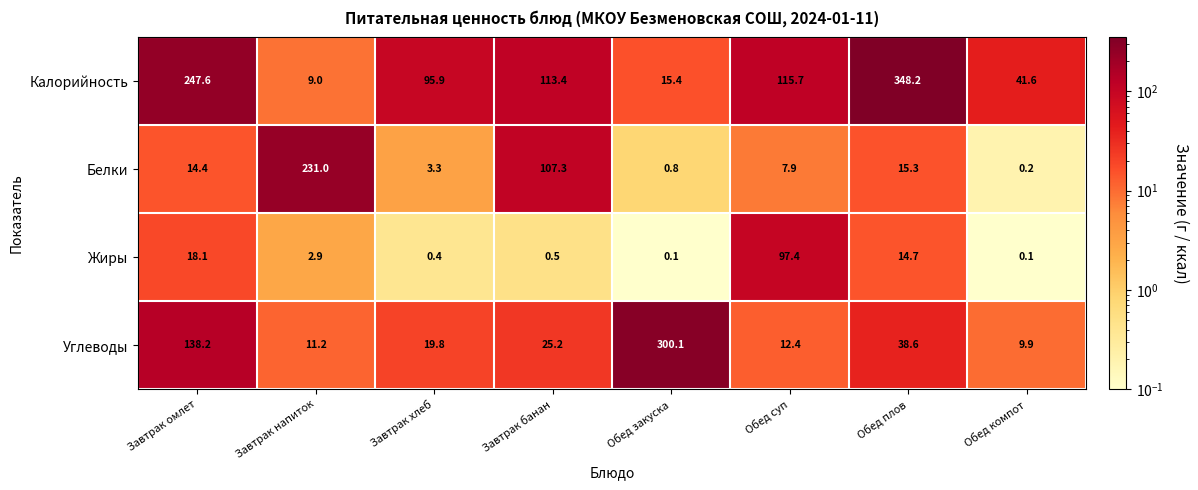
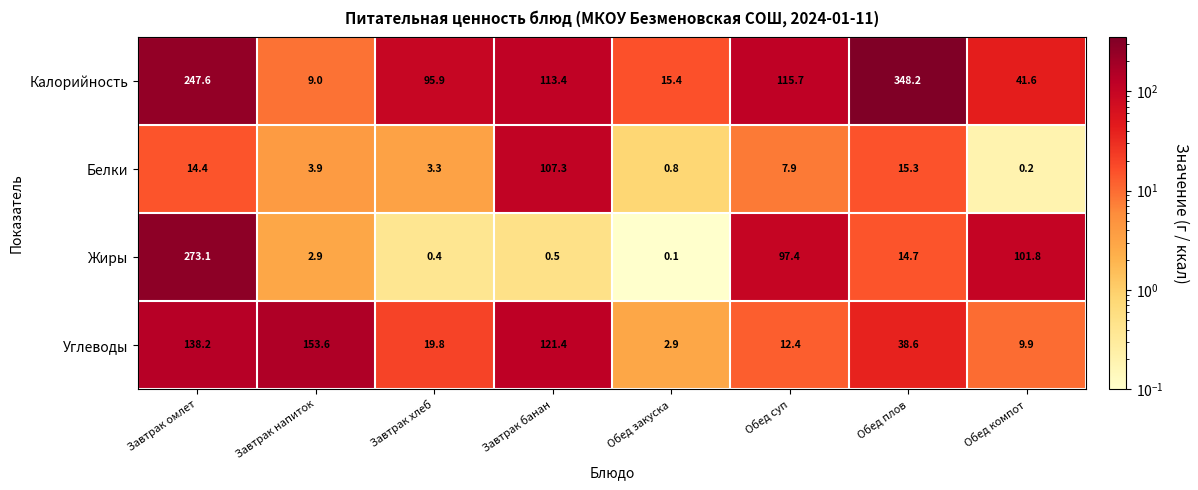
  {
    "Калорийность": {
      "Завтрак омлет": 247.6,
      "Завтрак напиток": 9.0,
      "Завтрак хлеб": 95.9,
      "Завтрак банан": 113.4,
      "Обед закуска": 15.4,
      "Обед суп": 115.7,
      "Обед плов": 348.2,
      "Обед компот": 41.6
    },
    "Белки": {
      "Завтрак омлет": 14.4,
-     "Завтрак напиток": 231.0,
+     "Завтрак напиток": 3.9,
      "Завтрак хлеб": 3.3,
      "Завтрак банан": 107.3,
      "Обед закуска": 0.8,
      "Обед суп": 7.9,
      "Обед плов": 15.3,
      "Обед компот": 0.2
    },
    "Жиры": {
-     "Завтрак омлет": 18.1,
+     "Завтрак омлет": 273.1,
      "Завтрак напиток": 2.9,
      "Завтрак хлеб": 0.4,
      "Завтрак банан": 0.5,
      "Обед закуска": 0.1,
      "Обед суп": 97.4,
      "Обед плов": 14.7,
-     "Обед компот": 0.1
+     "Обед компот": 101.8
    },
    "Углеводы": {
      "Завтрак омлет": 138.2,
-     "Завтрак напиток": 11.2,
+     "Завтрак напиток": 153.6,
      "Завтрак хлеб": 19.8,
-     "Завтрак банан": 25.2,
-     "Обед закуска": 300.1,
+     "Завтрак банан": 121.4,
+     "Обед закуска": 2.9,
      "Обед суп": 12.4,
      "Обед плов": 38.6,
      "Обед компот": 9.9
    }
  }
